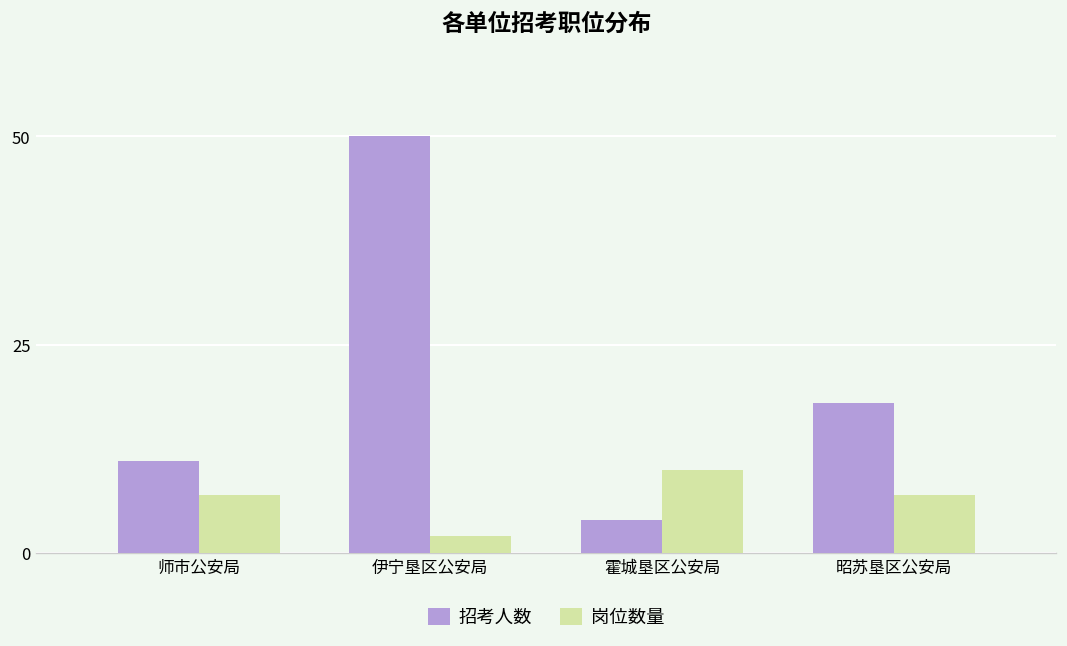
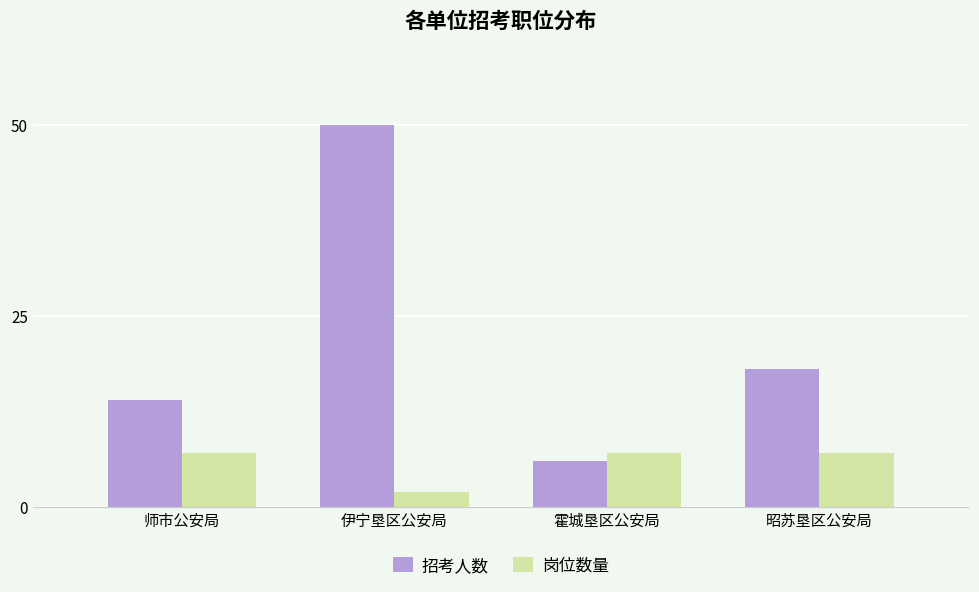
  {
    "招考人数": {
-     "师市公安局": 11,
+     "师市公安局": 14,
      "伊宁垦区公安局": 50,
-     "霍城垦区公安局": 4,
+     "霍城垦区公安局": 6,
      "昭苏垦区公安局": 18
    },
    "岗位数量": {
      "师市公安局": 7,
      "伊宁垦区公安局": 2,
-     "霍城垦区公安局": 10,
+     "霍城垦区公安局": 7,
      "昭苏垦区公安局": 7
    }
  }
